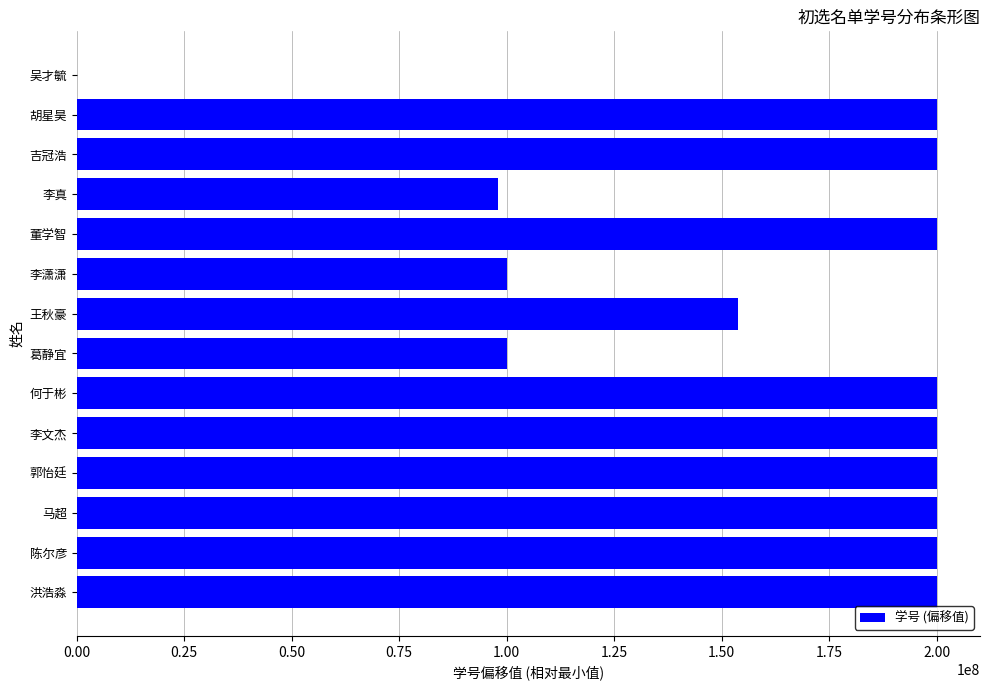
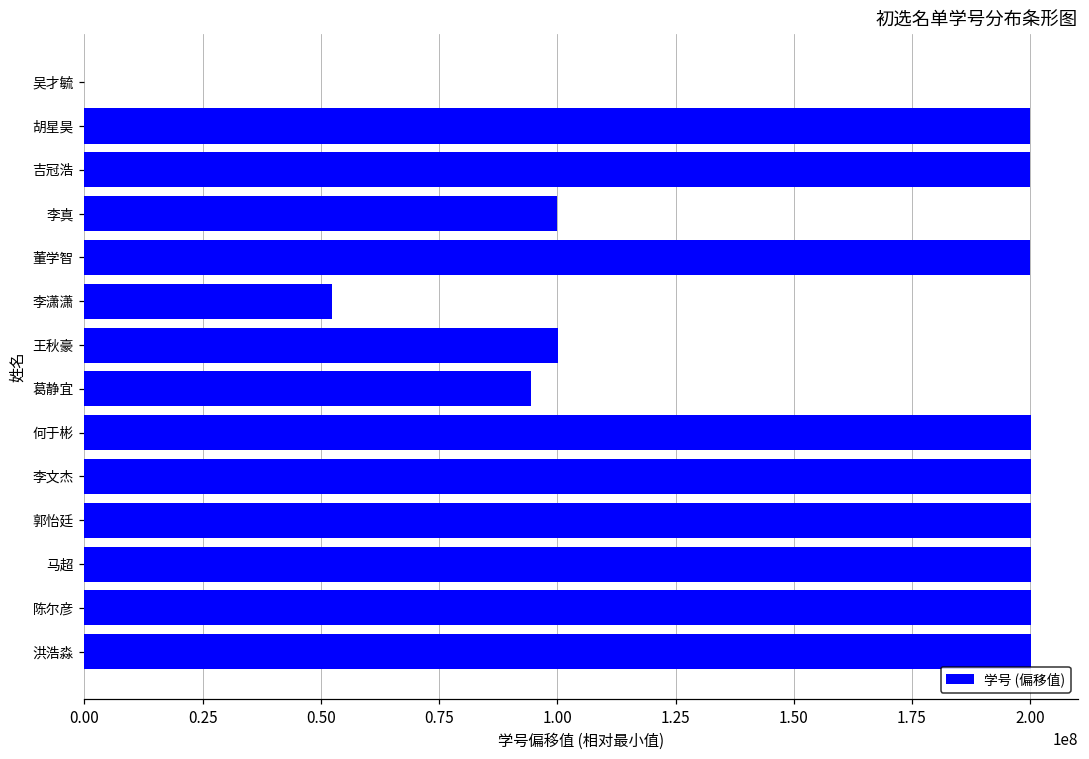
  {
    "吴才毓": 0,
    "胡星昊": 200000000,
    "吉冠浩": 200000000,
-   "李真": 98000000,
+   "李真": 100000000,
    "董学智": 200000000,
-   "李潇潇": 100000000,
-   "王秋豪": 154000000,
-   "葛静宜": 100000000,
+   "李潇潇": 52000000,
+   "王秋豪": 100000000,
+   "葛静宜": 94000000,
    "何于彬": 200000000,
    "李文杰": 200000000,
    "郭怡廷": 200000000,
    "马超": 200000000,
    "陈尔彦": 200000000,
    "洪浩淼": 200000000
  }
